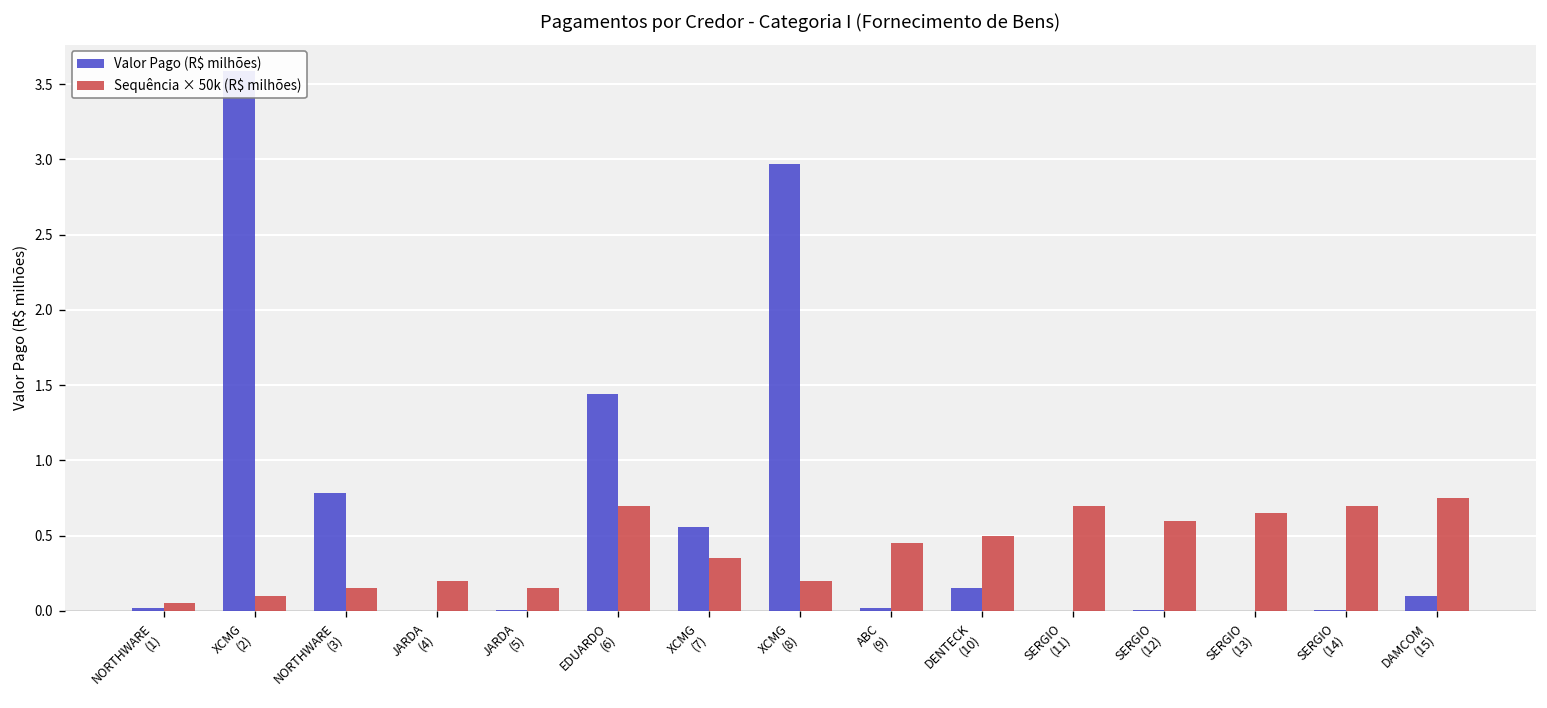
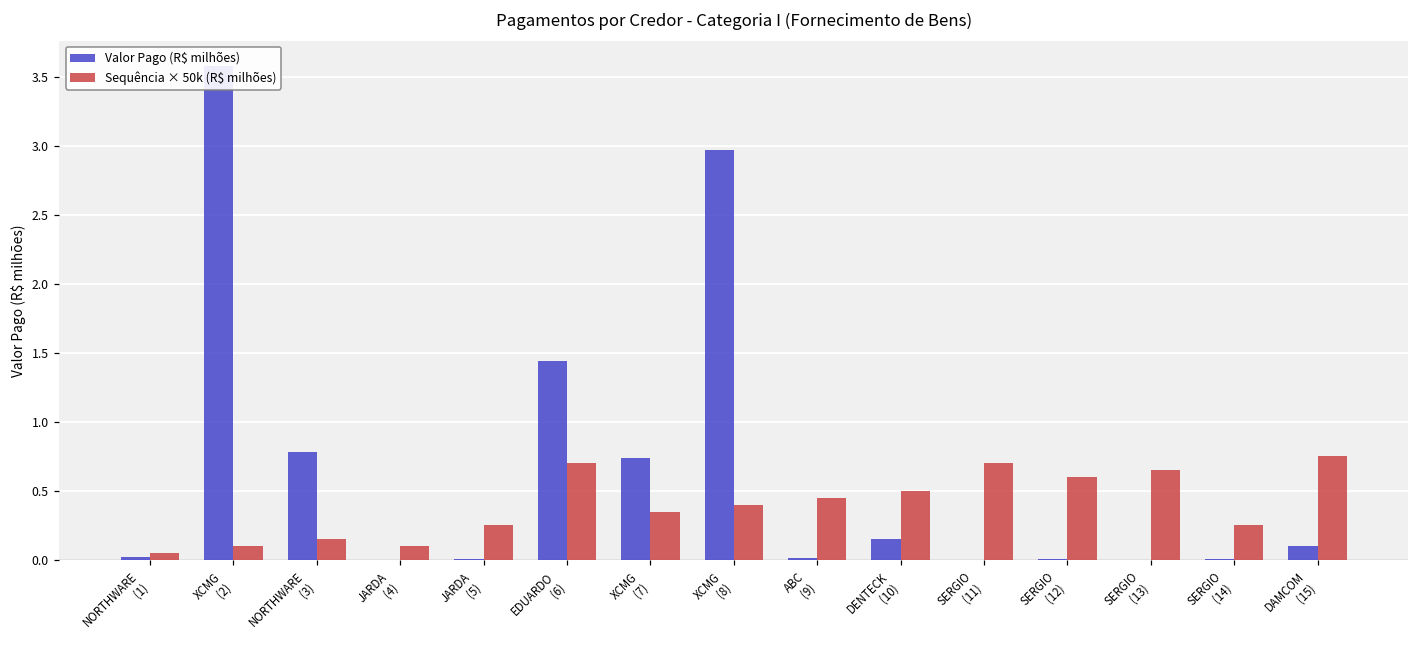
  {
    "Valor Pago (R$ milhões)": {
      "NORTHWARE (1)": 0.02,
      "NORTHWARE (3)": 0.78,
      "EDUARDO (6)": 1.44,
-     "XCMG (7)": 0.55,
+     "XCMG (7)": 0.74,
      "XCMG (8)": 2.97,
      "DENTECK (10)": 0.15,
      "DAMCOM (15)": 0.10
    },
    "Sequência × 50k (R$ milhões)": {
      "NORTHWARE (1)": 0.05,
      "XCMG (2)": 0.10,
      "NORTHWARE (3)": 0.15,
-     "JARDA (4)": 0.20,
-     "JARDA (5)": 0.15,
+     "JARDA (4)": 0.10,
+     "JARDA (5)": 0.25,
      "EDUARDO (6)": 0.70,
      "XCMG (7)": 0.35,
-     "XCMG (8)": 0.20,
+     "XCMG (8)": 0.40,
      "ABC (9)": 0.45,
      "DENTECK (10)": 0.50,
      "SERGIO (11)": 0.70,
      "SERGIO (12)": 0.60,
      "SERGIO (13)": 0.65,
-     "SERGIO (14)": 0.70,
+     "SERGIO (14)": 0.25,
      "DAMCOM (15)": 0.75
    }
  }
